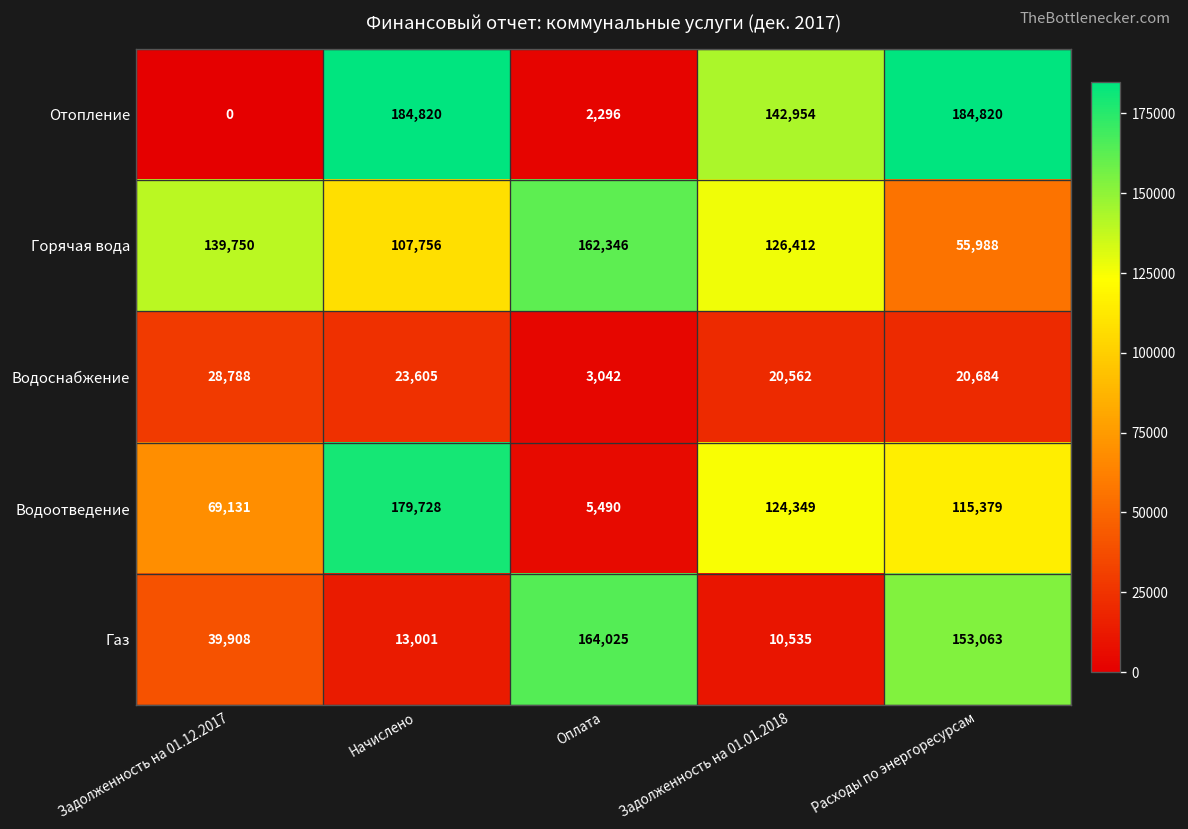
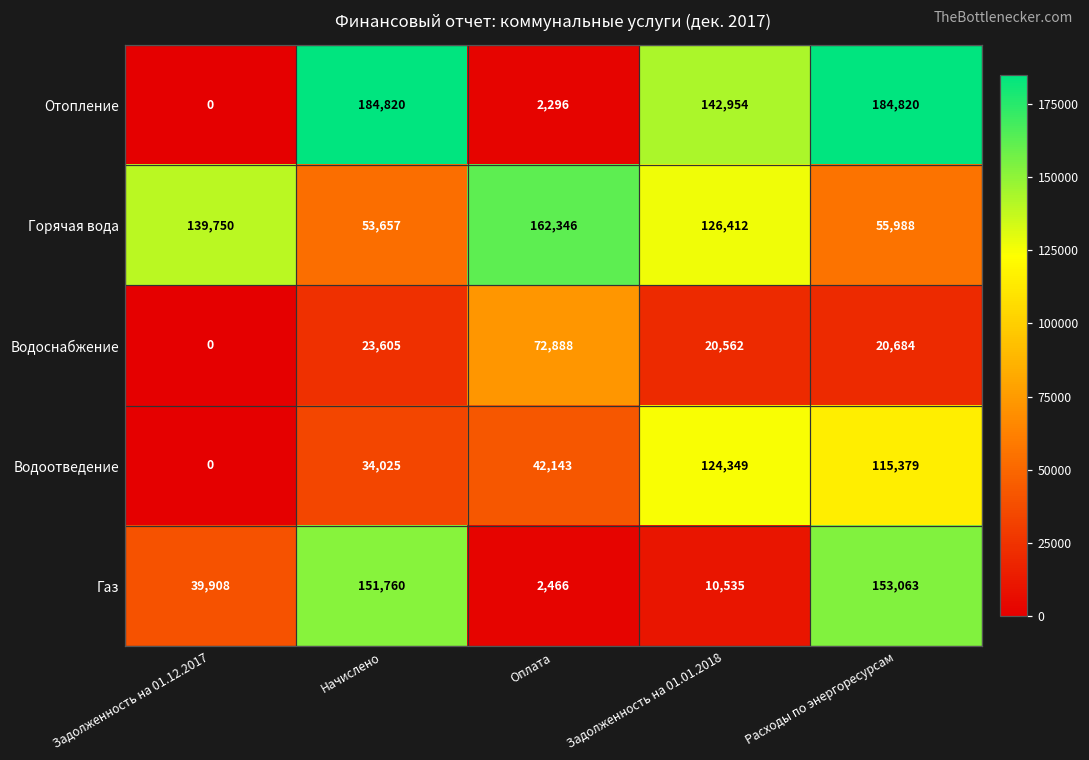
  {
    "Отопление": {
      "Задолженность на 01.12.2017": "0",
      "Начислено": "184,820",
      "Оплата": "2,296",
      "Задолженность на 01.01.2018": "142,954",
      "Расходы по энергоресурсам": "184,820"
    },
    "Горячая вода": {
      "Задолженность на 01.12.2017": "139,750",
-     "Начислено": "107,756",
+     "Начислено": "53,657",
      "Оплата": "162,346",
      "Задолженность на 01.01.2018": "126,412",
      "Расходы по энергоресурсам": "55,988"
    },
    "Водоснабжение": {
-     "Задолженность на 01.12.2017": "28,788",
+     "Задолженность на 01.12.2017": "0",
      "Начислено": "23,605",
-     "Оплата": "3,042",
+     "Оплата": "72,888",
      "Задолженность на 01.01.2018": "20,562",
      "Расходы по энергоресурсам": "20,684"
    },
    "Водоотведение": {
-     "Задолженность на 01.12.2017": "69,131",
-     "Начислено": "179,728",
-     "Оплата": "5,490",
+     "Задолженность на 01.12.2017": "0",
+     "Начислено": "34,025",
+     "Оплата": "42,143",
      "Задолженность на 01.01.2018": "124,349",
      "Расходы по энергоресурсам": "115,379"
    },
    "Газ": {
      "Задолженность на 01.12.2017": "39,908",
-     "Начислено": "13,001",
-     "Оплата": "164,025",
+     "Начислено": "151,760",
+     "Оплата": "2,466",
      "Задолженность на 01.01.2018": "10,535",
      "Расходы по энергоресурсам": "153,063"
    }
  }
